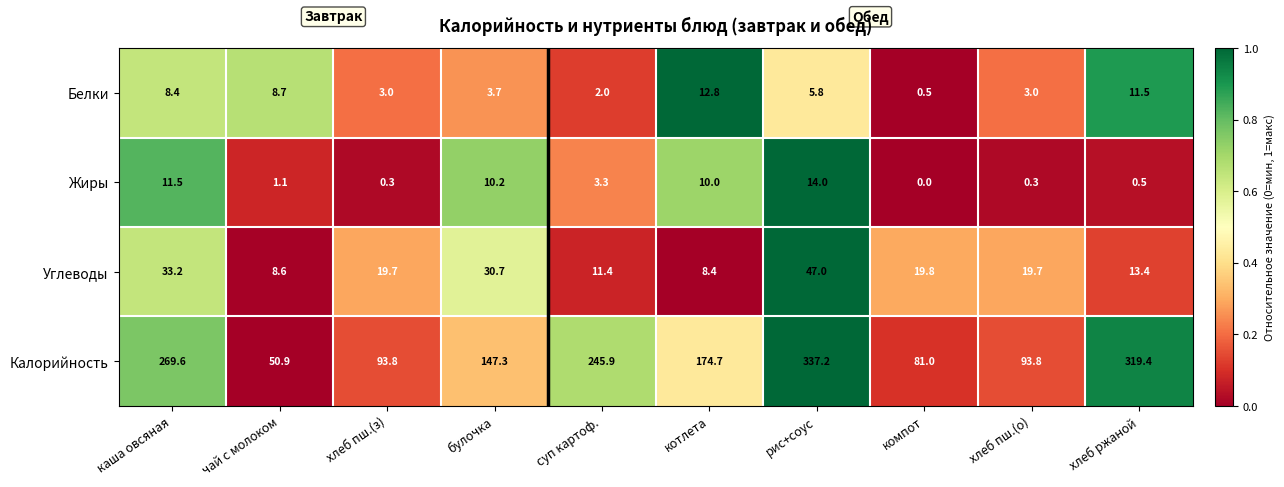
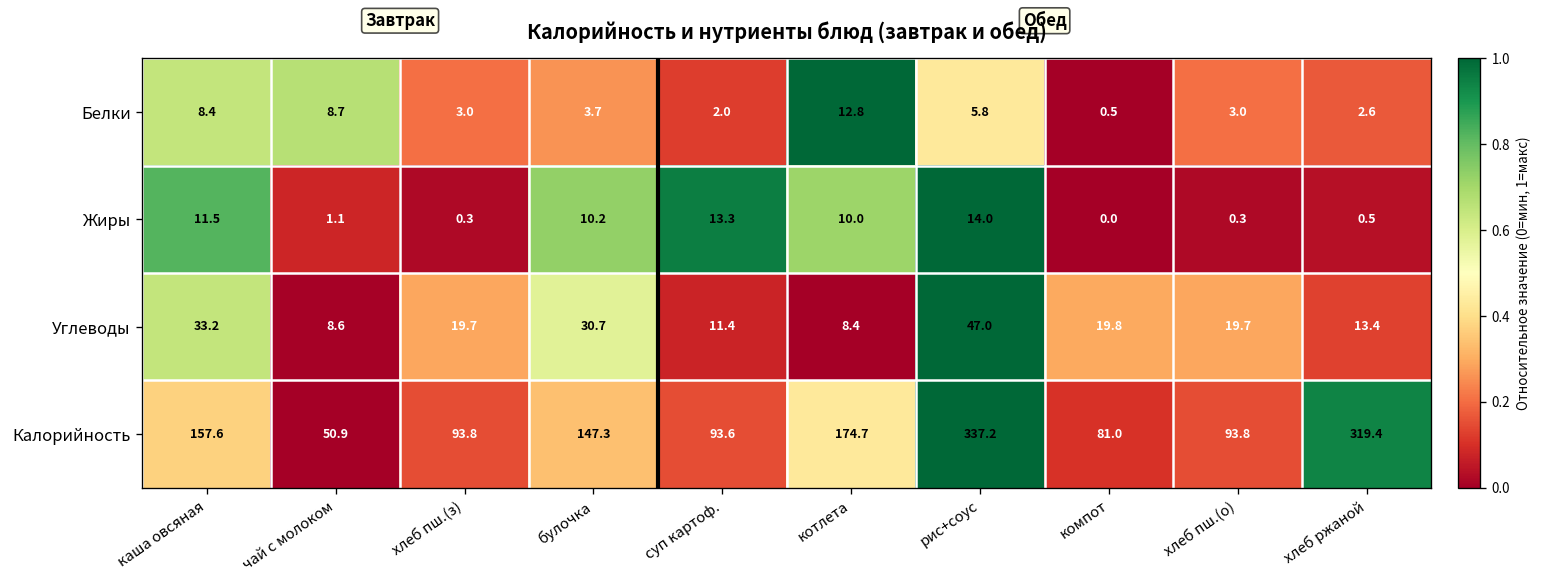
  {
    "Белки": {
      "каша овсяная": 8.4,
      "чай с молоком": 8.7,
      "хлеб пш.(з)": 3.0,
      "булочка": 3.7,
      "суп картоф.": 2.0,
      "котлета": 12.8,
      "рис+соус": 5.8,
      "компот": 0.5,
      "хлеб пш.(о)": 3.0,
-     "хлеб ржаной": 11.5
+     "хлеб ржаной": 2.6
    },
    "Жиры": {
      "каша овсяная": 11.5,
      "чай с молоком": 1.1,
      "хлеб пш.(з)": 0.3,
      "булочка": 10.2,
-     "суп картоф.": 3.3,
+     "суп картоф.": 13.3,
      "котлета": 10.0,
      "рис+соус": 14.0,
      "компот": 0.0,
      "хлеб пш.(о)": 0.3,
      "хлеб ржаной": 0.5
    },
    "Углеводы": {
      "каша овсяная": 33.2,
      "чай с молоком": 8.6,
      "хлеб пш.(з)": 19.7,
      "булочка": 30.7,
      "суп картоф.": 11.4,
      "котлета": 8.4,
      "рис+соус": 47.0,
      "компот": 19.8,
      "хлеб пш.(о)": 19.7,
      "хлеб ржаной": 13.4
    },
    "Калорийность": {
-     "каша овсяная": 269.6,
+     "каша овсяная": 157.6,
      "чай с молоком": 50.9,
      "хлеб пш.(з)": 93.8,
      "булочка": 147.3,
-     "суп картоф.": 245.9,
+     "суп картоф.": 93.6,
      "котлета": 174.7,
      "рис+соус": 337.2,
      "компот": 81.0,
      "хлеб пш.(о)": 93.8,
      "хлеб ржаной": 319.4
    }
  }
